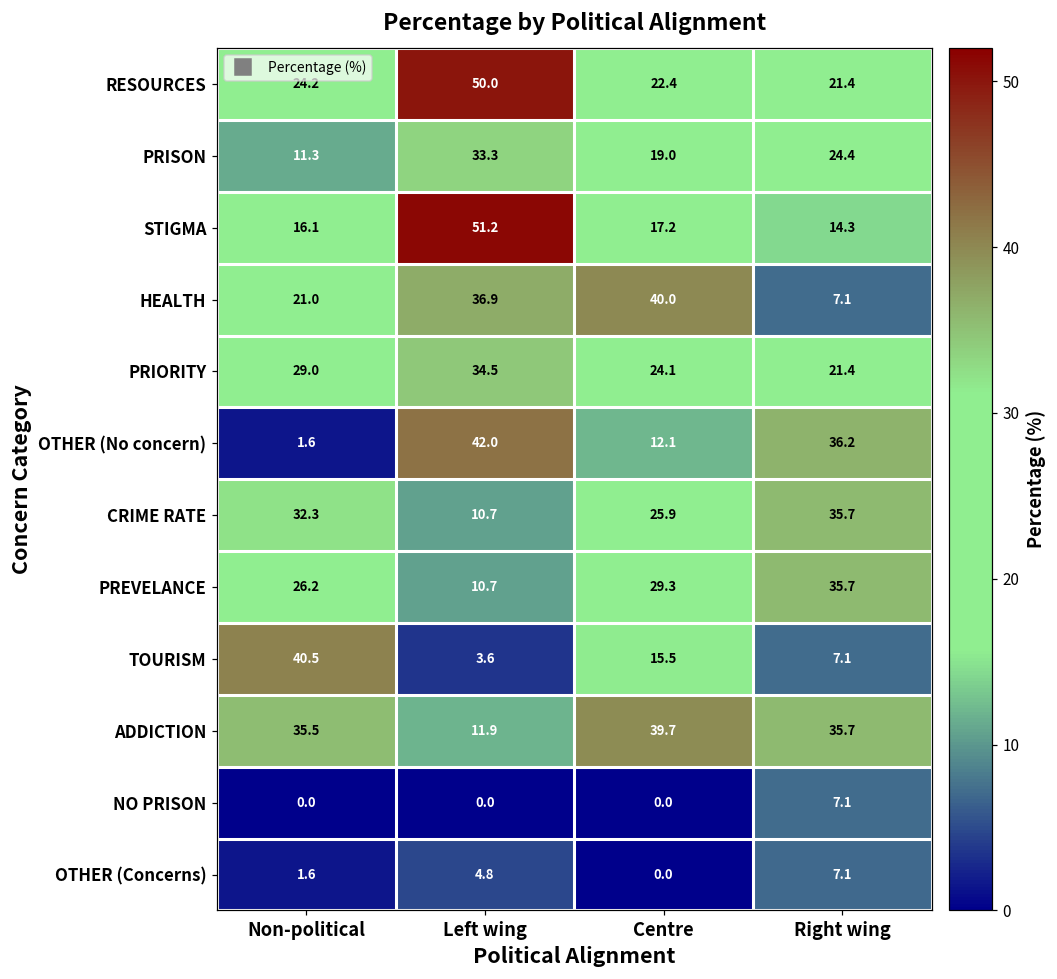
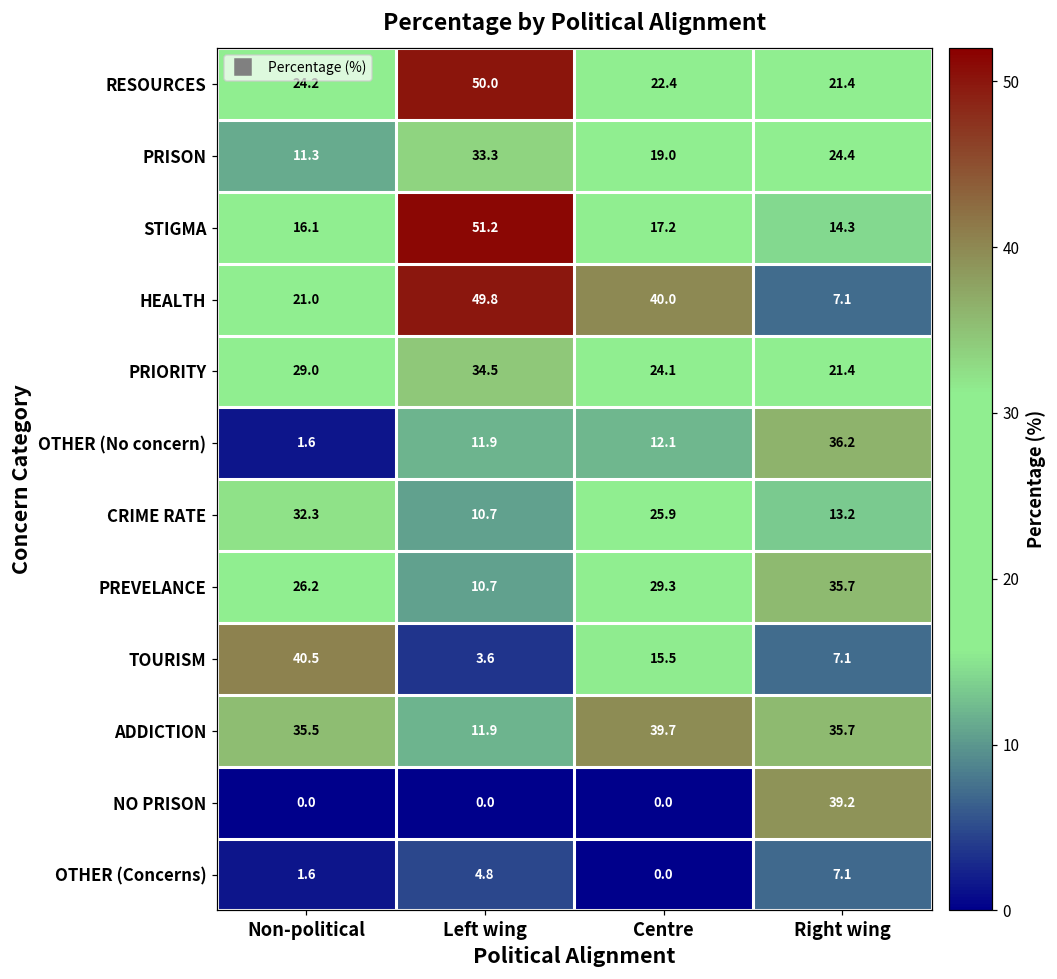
  {
    "RESOURCES": {
      "Left wing": 50.0,
      "Centre": 22.4,
      "Right wing": 21.4
    },
    "PRISON": {
      "Non-political": 11.3,
      "Left wing": 33.3,
      "Centre": 19.0,
      "Right wing": 24.4
    },
    "STIGMA": {
      "Non-political": 16.1,
      "Left wing": 51.2,
      "Centre": 17.2,
      "Right wing": 14.3
    },
    "HEALTH": {
      "Non-political": 21.0,
-     "Left wing": 36.9,
+     "Left wing": 49.8,
      "Centre": 40.0,
      "Right wing": 7.1
    },
    "PRIORITY": {
      "Non-political": 29.0,
      "Left wing": 34.5,
      "Centre": 24.1,
      "Right wing": 21.4
    },
    "OTHER (No concern)": {
      "Non-political": 1.6,
-     "Left wing": 42.0,
+     "Left wing": 11.9,
      "Centre": 12.1,
      "Right wing": 36.2
    },
    "CRIME RATE": {
      "Non-political": 32.3,
      "Left wing": 10.7,
      "Centre": 25.9,
-     "Right wing": 35.7
+     "Right wing": 13.2
    },
    "PREVELANCE": {
      "Non-political": 26.2,
      "Left wing": 10.7,
      "Centre": 29.3,
      "Right wing": 35.7
    },
    "TOURISM": {
      "Non-political": 40.5,
      "Left wing": 3.6,
      "Centre": 15.5,
      "Right wing": 7.1
    },
    "ADDICTION": {
      "Non-political": 35.5,
      "Left wing": 11.9,
      "Centre": 39.7,
      "Right wing": 35.7
    },
    "NO PRISON": {
      "Non-political": 0.0,
      "Left wing": 0.0,
      "Centre": 0.0,
-     "Right wing": 7.1
+     "Right wing": 39.2
    },
    "OTHER (Concerns)": {
      "Non-political": 1.6,
      "Left wing": 4.8,
      "Centre": 0.0,
      "Right wing": 7.1
    }
  }
